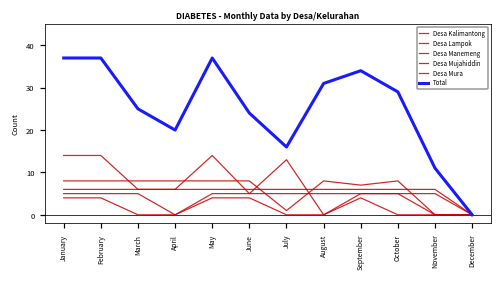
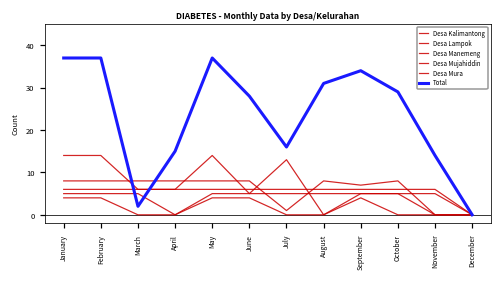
  {
    "Total": {
      "January": 37,
      "February": 37,
-     "March": 25,
-     "April": 20,
+     "March": 2,
+     "April": 15,
      "May": 37,
-     "June": 24,
+     "June": 28,
      "July": 16,
      "August": 31,
      "September": 34,
      "October": 29,
-     "November": 11
+     "November": 14
    }
  }
